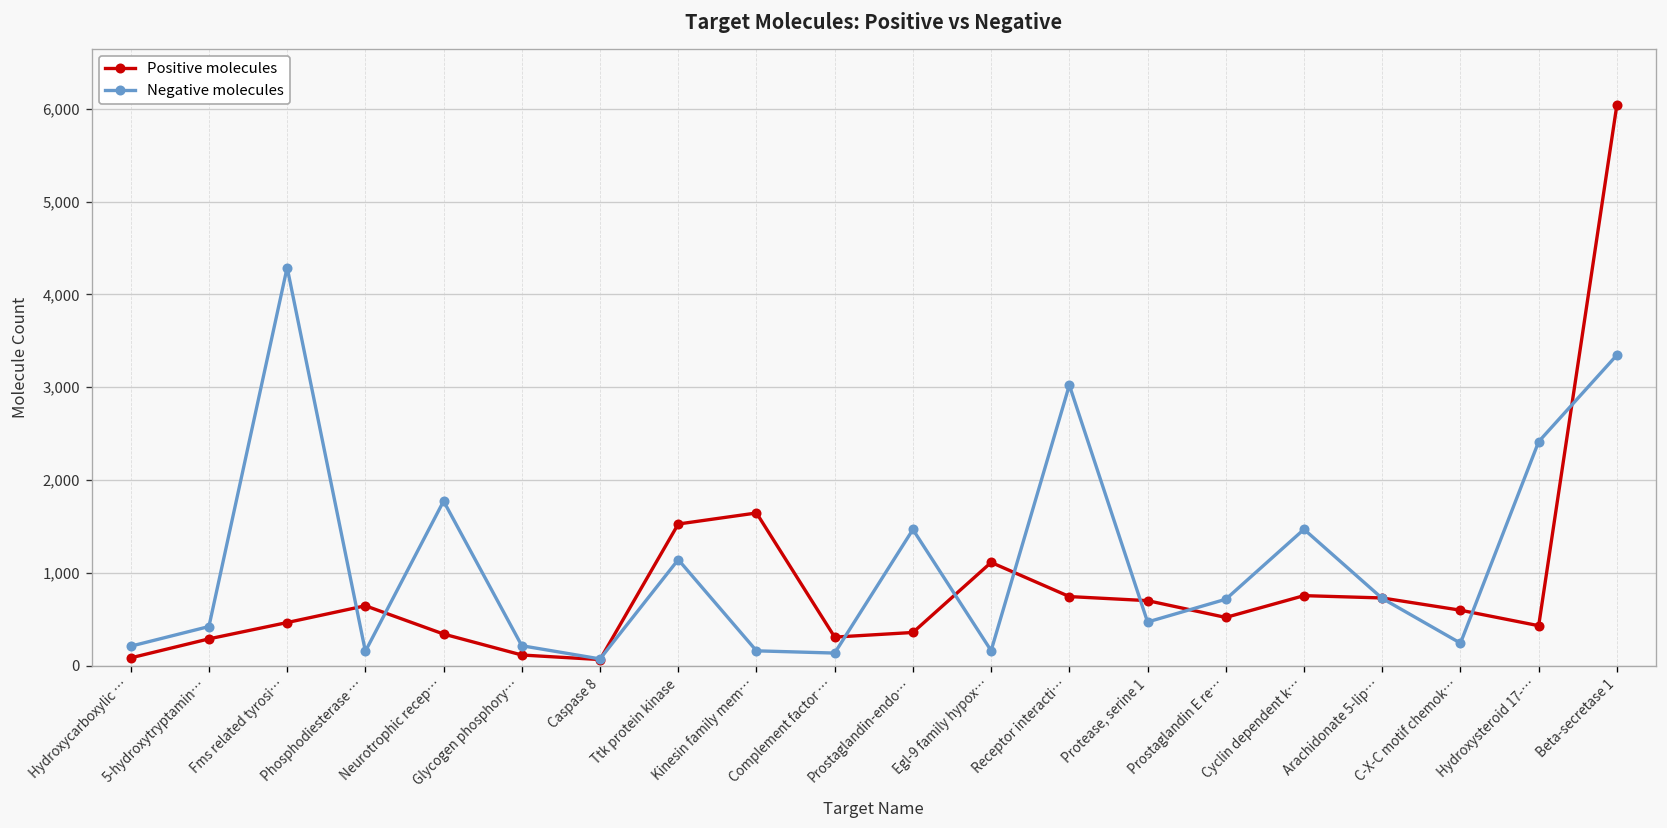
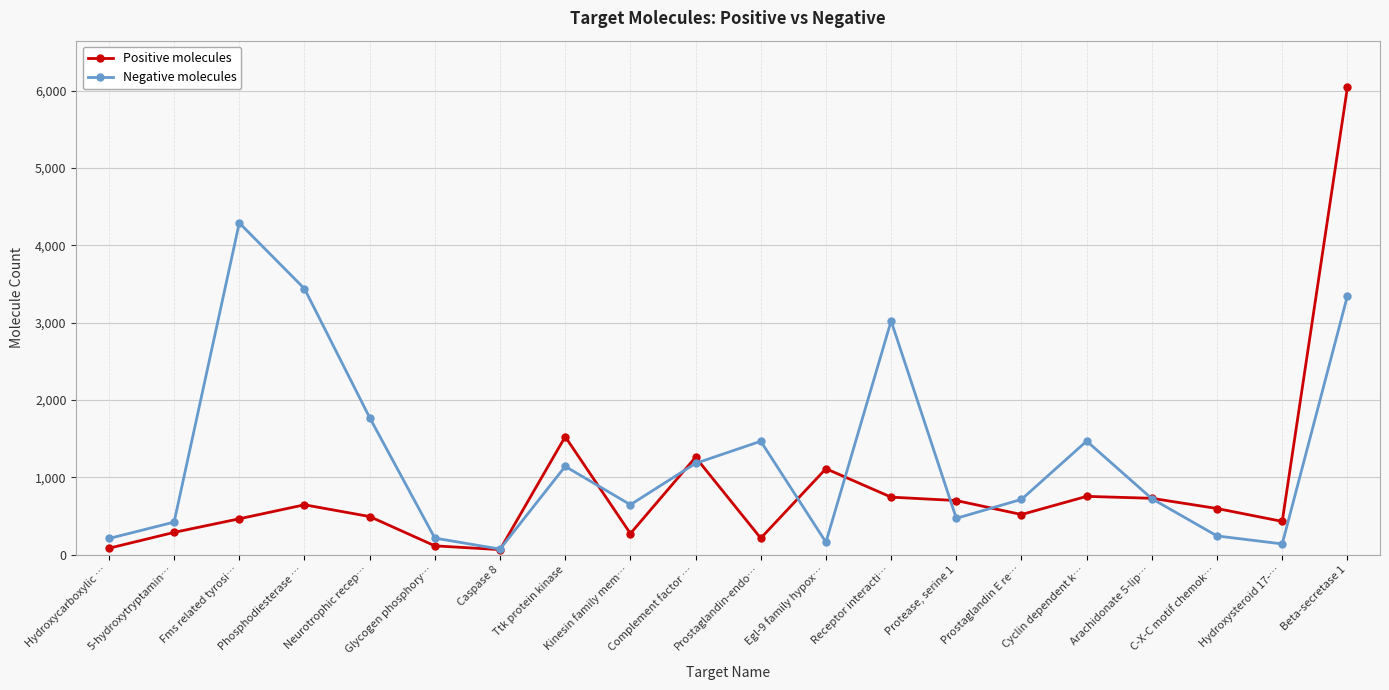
  {
    "Positive molecules": {
      "Hydroxycarboxylic …": "100",
      "5-hydroxytryptamin…": "300",
      "Fms related tyrosi…": "500",
      "Phosphodiesterase …": "600",
-     "Neurotrophic recep…": "300",
+     "Neurotrophic recep…": "500",
      "Glycogen phosphory…": "100",
      "Ttk protein kinase": "1,500",
-     "Kinesin family mem…": "1,600",
-     "Complement factor …": "300",
-     "Prostaglandin-endo…": "400",
+     "Kinesin family mem…": "300",
+     "Complement factor …": "1,300",
+     "Prostaglandin-endo…": "200",
      "Egl-9 family hypox…": "1,100",
      "Receptor interacti…": "700",
      "Protease, serine 1": "700",
      "Prostaglandin E re…": "500",
      "Cyclin dependent k…": "800",
      "C-X-C motif chemok…": "600",
      "Hydroxysteroid 17-…": "400",
      "Beta-secretase 1": "6,000"
    },
    "Negative molecules": {
      "Hydroxycarboxylic …": "200",
      "5-hydroxytryptamin…": "400",
      "Fms related tyrosi…": "4,300",
-     "Phosphodiesterase …": "200",
+     "Phosphodiesterase …": "3,400",
      "Neurotrophic recep…": "1,800",
      "Glycogen phosphory…": "200",
      "Ttk protein kinase": "1,100",
-     "Kinesin family mem…": "200",
-     "Complement factor …": "100",
+     "Kinesin family mem…": "600",
+     "Complement factor …": "1,200",
      "Prostaglandin-endo…": "1,500",
      "Egl-9 family hypox…": "200",
      "Receptor interacti…": "3,000",
      "Protease, serine 1": "500",
      "Prostaglandin E re…": "700",
      "Cyclin dependent k…": "1,500",
      "C-X-C motif chemok…": "200",
-     "Hydroxysteroid 17-…": "2,400",
+     "Hydroxysteroid 17-…": "100",
      "Beta-secretase 1": "3,300"
    }
  }
